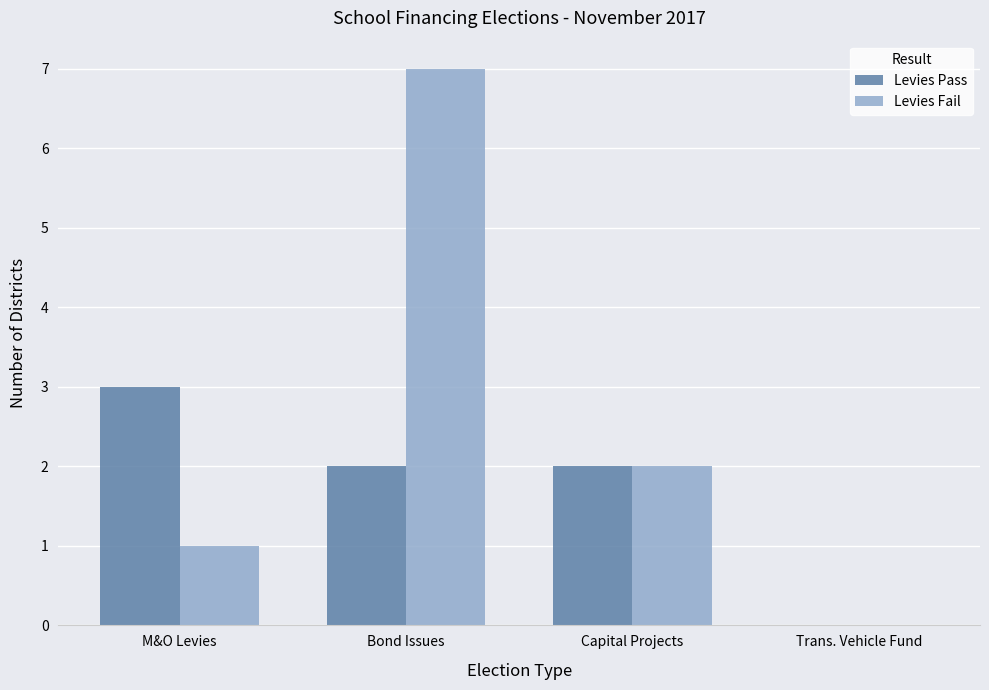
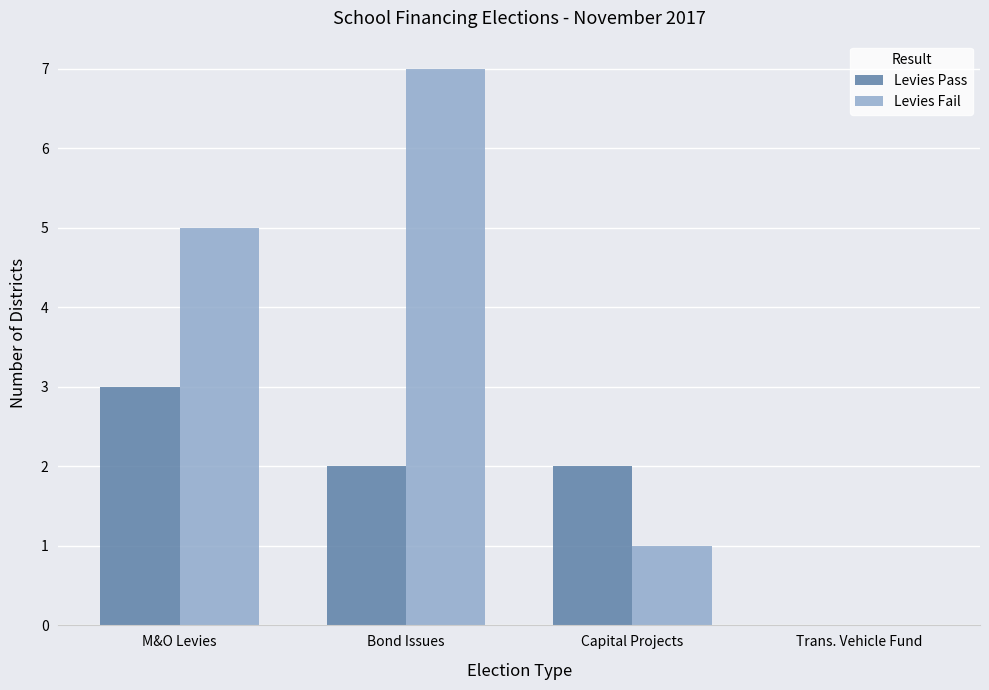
  {
    "Levies Pass": {
      "M&O Levies": 3,
      "Bond Issues": 2,
      "Capital Projects": 2,
      "Trans. Vehicle Fund": 0
    },
    "Levies Fail": {
-     "M&O Levies": 1,
+     "M&O Levies": 5,
      "Bond Issues": 7,
-     "Capital Projects": 2,
+     "Capital Projects": 1,
      "Trans. Vehicle Fund": 0
    }
  }
